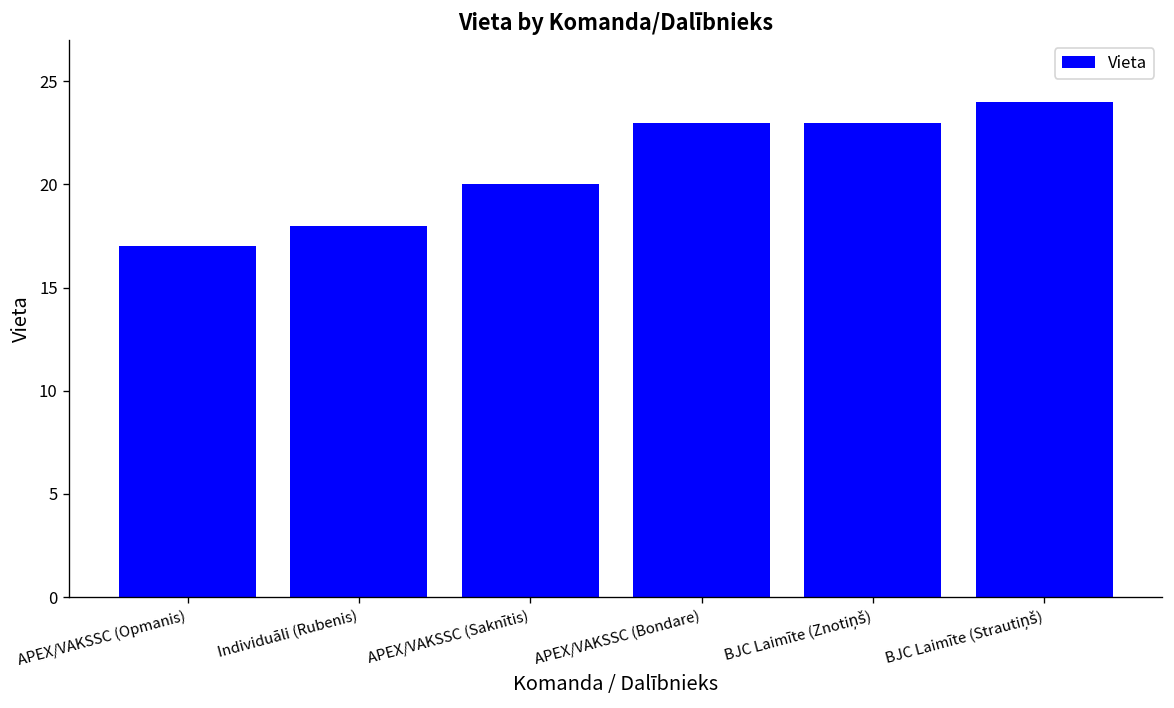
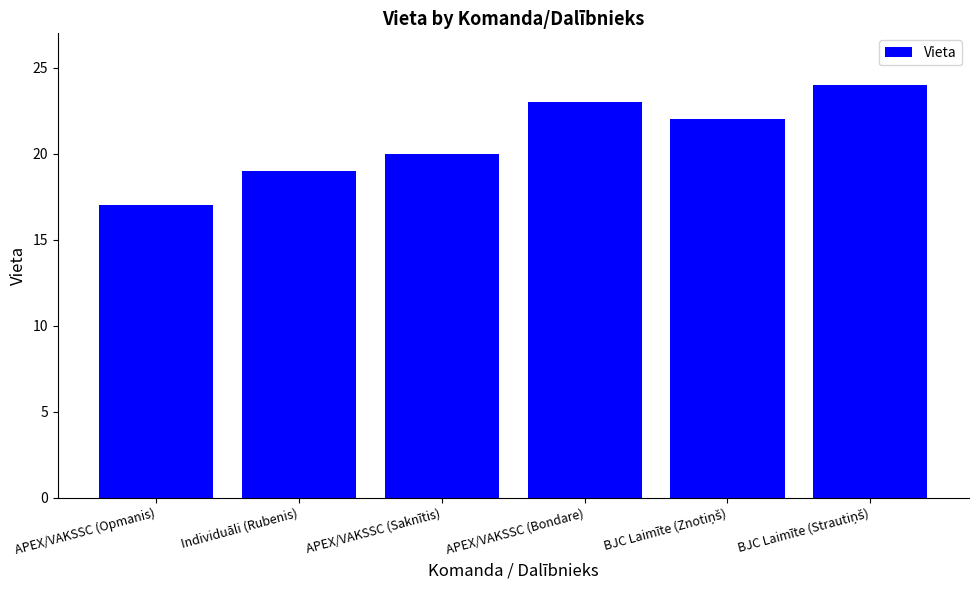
  {
    "APEX/VAKSSC (Opmanis)": 17,
-   "Individuāli (Rubenis)": 18,
+   "Individuāli (Rubenis)": 19,
    "APEX/VAKSSC (Saknītis)": 20,
    "APEX/VAKSSC (Bondare)": 23,
-   "BJC Laimīte (Znotiņš)": 23,
+   "BJC Laimīte (Znotiņš)": 22,
    "BJC Laimīte (Strautiņš)": 24
  }
